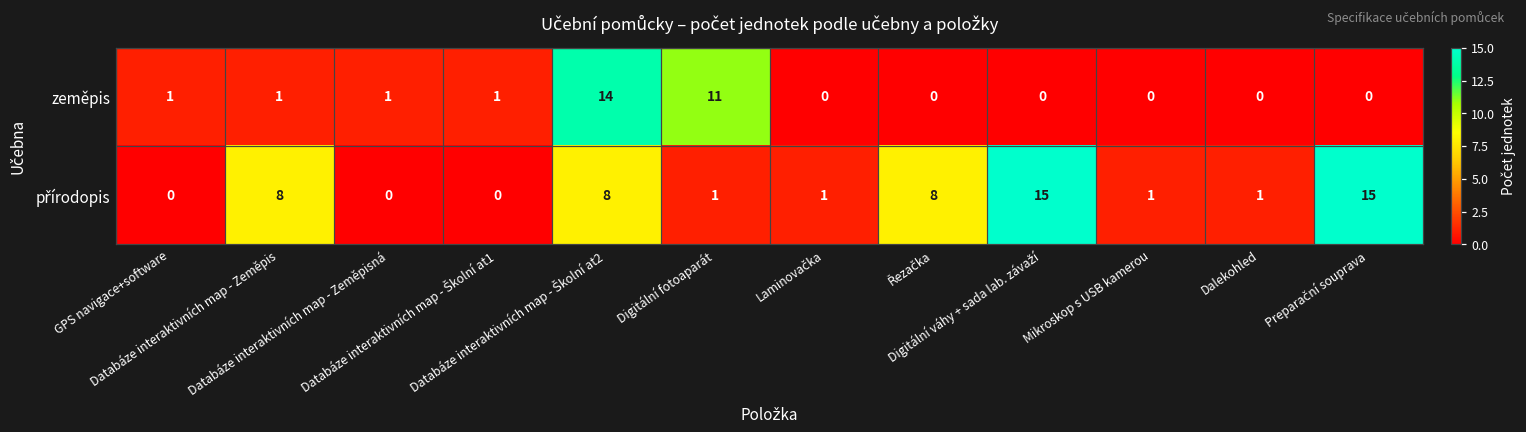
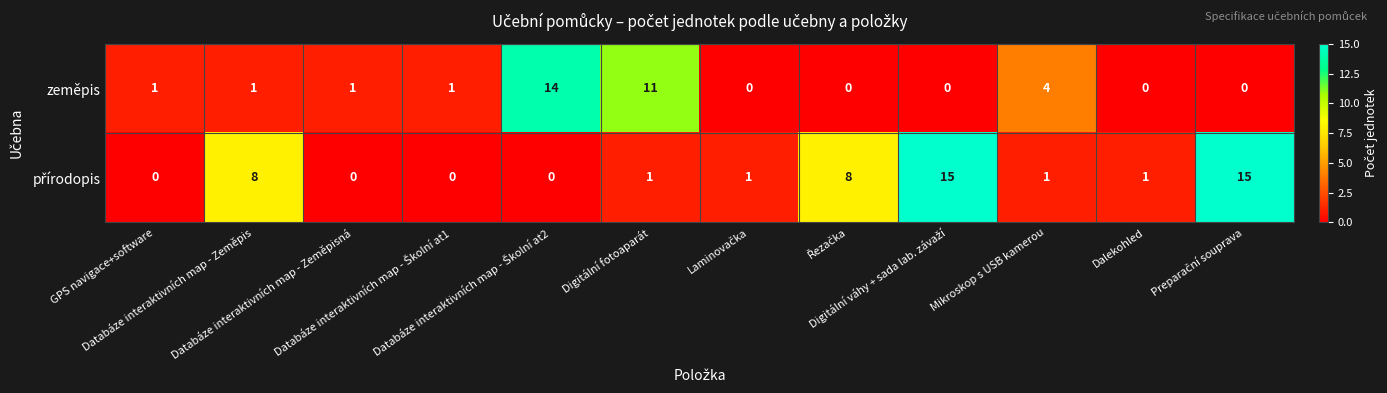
  {
    "zeměpis": {
      "GPS navigace+software": 1,
      "Databáze interaktivních map - Zeměpis": 1,
      "Databáze interaktivních map - Zeměpisná": 1,
      "Databáze interaktivních map - Školní at1": 1,
      "Databáze interaktivních map - Školní at2": 14,
      "Digitální fotoaparát": 11,
      "Laminovačka": 0,
      "Řezačka": 0,
      "Digitální váhy + sada lab. závaží": 0,
-     "Mikroskop s USB kamerou": 0,
+     "Mikroskop s USB kamerou": 4,
      "Dalekohled": 0,
      "Preparační souprava": 0
    },
    "přírodopis": {
      "GPS navigace+software": 0,
      "Databáze interaktivních map - Zeměpis": 8,
      "Databáze interaktivních map - Zeměpisná": 0,
      "Databáze interaktivních map - Školní at1": 0,
-     "Databáze interaktivních map - Školní at2": 8,
+     "Databáze interaktivních map - Školní at2": 0,
      "Digitální fotoaparát": 1,
      "Laminovačka": 1,
      "Řezačka": 8,
      "Digitální váhy + sada lab. závaží": 15,
      "Mikroskop s USB kamerou": 1,
      "Dalekohled": 1,
      "Preparační souprava": 15
    }
  }
